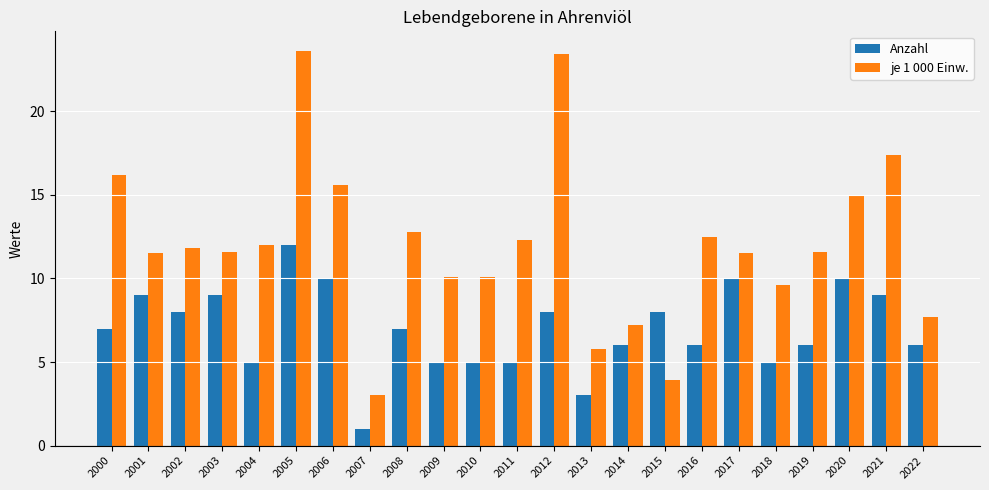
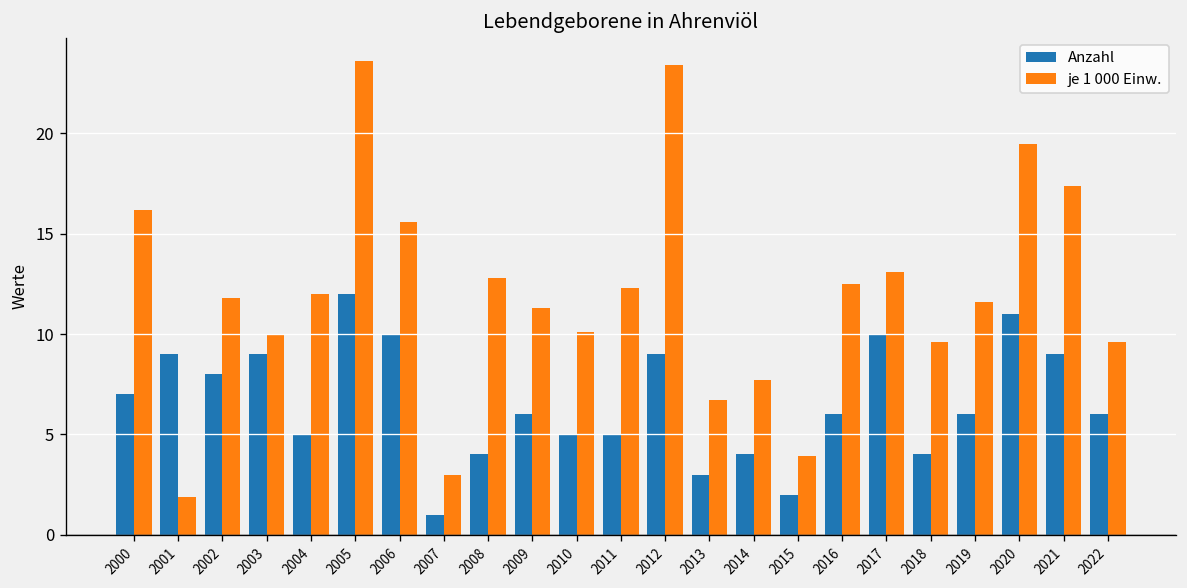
  {
    "Anzahl": {
      "2000": 7,
      "2001": 9,
      "2002": 8,
      "2003": 9,
      "2004": 5,
      "2005": 12,
      "2006": 10,
      "2007": 1,
-     "2008": 7,
-     "2009": 5,
+     "2008": 4,
+     "2009": 6,
      "2010": 5,
      "2011": 5,
-     "2012": 8,
+     "2012": 9,
      "2013": 3,
-     "2014": 6,
-     "2015": 8,
+     "2014": 4,
+     "2015": 2,
      "2016": 6,
      "2017": 10,
-     "2018": 5,
+     "2018": 4,
      "2019": 6,
-     "2020": 10,
+     "2020": 11,
      "2021": 9,
      "2022": 6
    },
    "je 1 000 Einw.": {
      "2000": 16.2,
-     "2001": 11.5,
+     "2001": 1.9,
      "2002": 11.8,
-     "2003": 11.6,
+     "2003": 10.0,
      "2004": 12.0,
      "2005": 23.6,
      "2006": 15.6,
      "2007": 3.0,
      "2008": 12.8,
-     "2009": 10.1,
+     "2009": 11.3,
      "2010": 10.1,
      "2011": 12.3,
      "2012": 23.4,
-     "2013": 5.8,
-     "2014": 7.2,
+     "2013": 6.7,
+     "2014": 7.7,
      "2015": 3.9,
      "2016": 12.5,
-     "2017": 11.5,
+     "2017": 13.1,
      "2018": 9.6,
      "2019": 11.6,
-     "2020": 15.0,
+     "2020": 19.5,
      "2021": 17.4,
-     "2022": 7.7
+     "2022": 9.6
    }
  }
